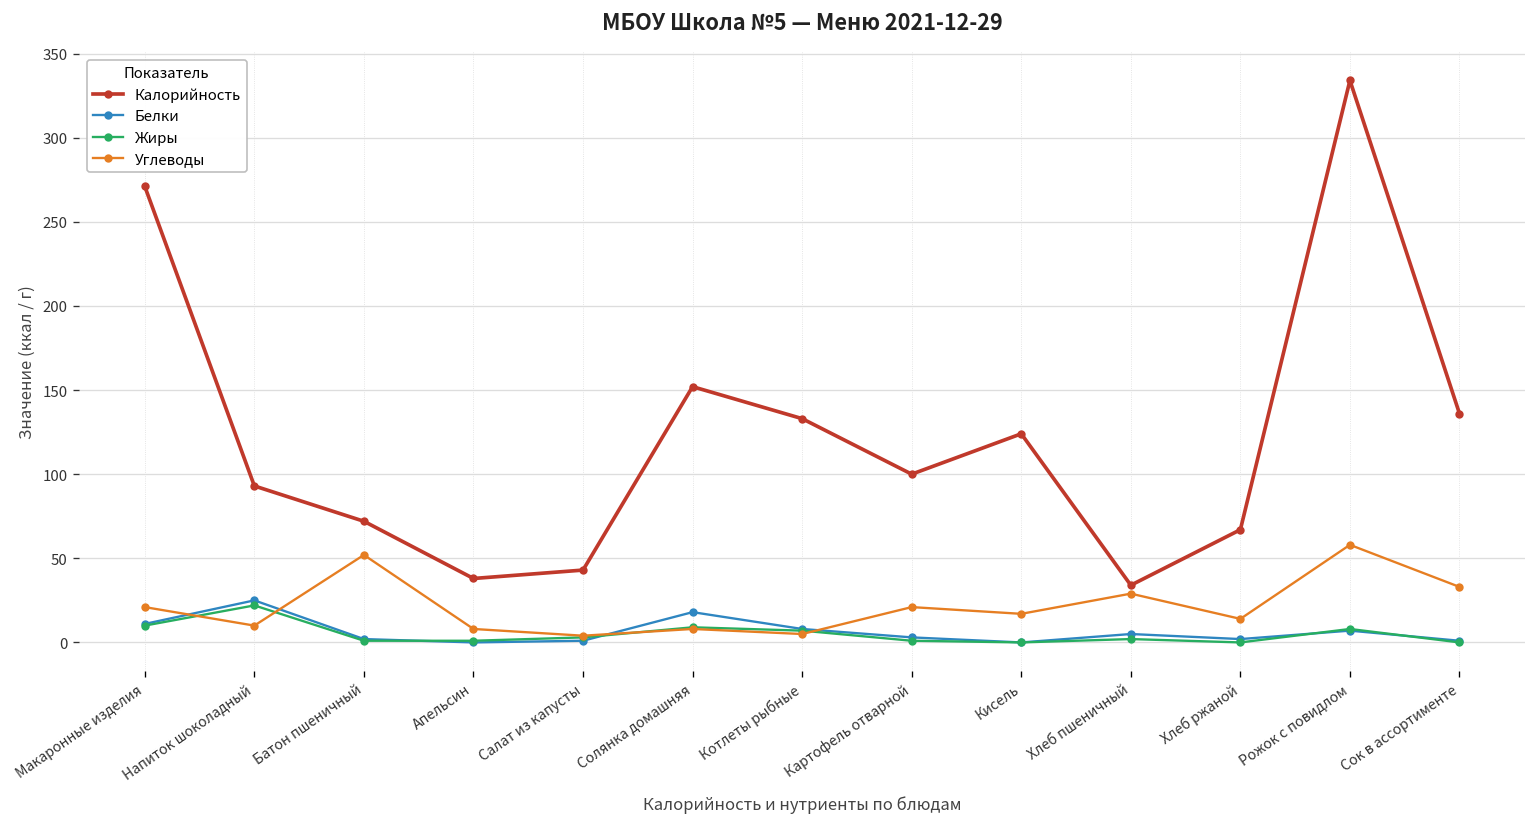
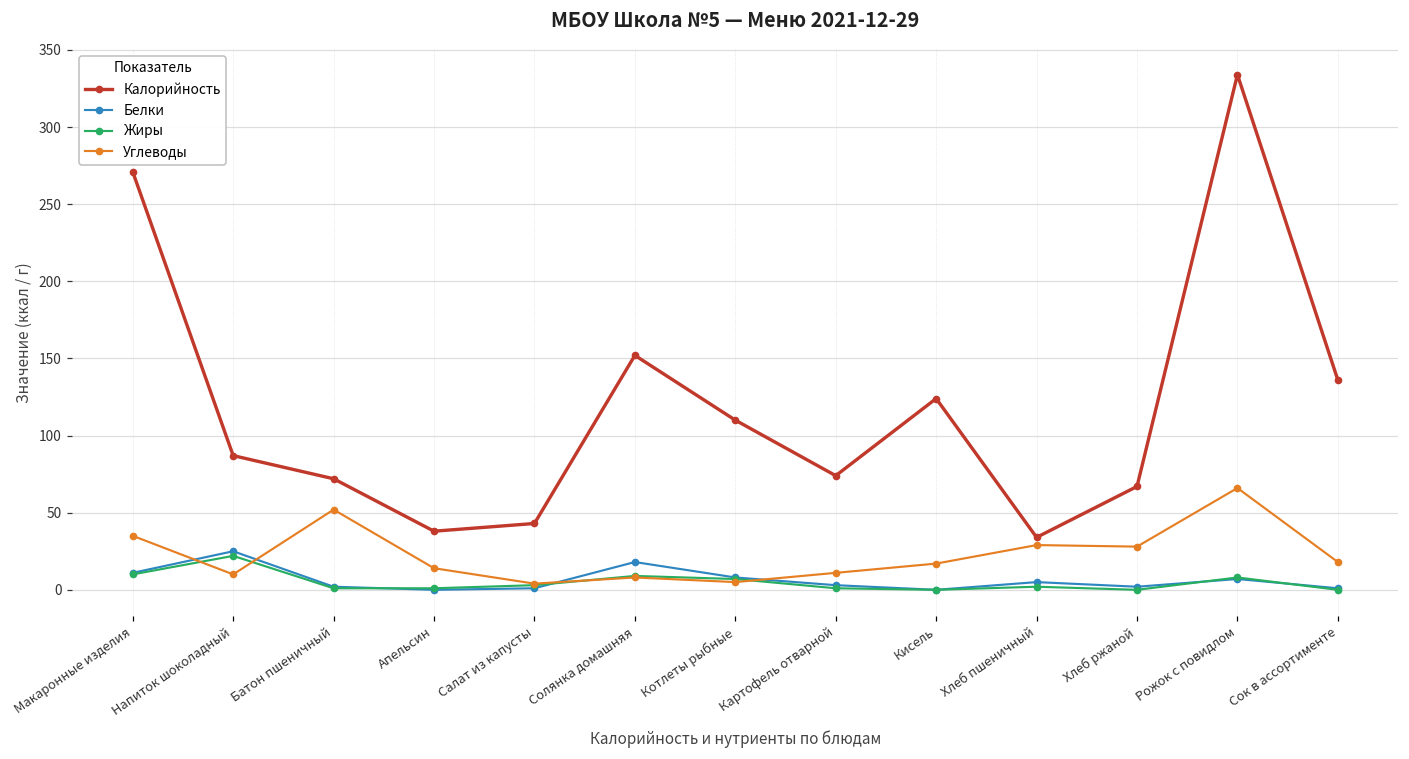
  {
    "Калорийность": {
      "Макаронные изделия": 271,
-     "Напиток шоколадный": 93,
+     "Напиток шоколадный": 87,
      "Батон пшеничный": 72,
      "Апельсин": 38,
      "Салат из капусты": 43,
      "Солянка домашняя": 152,
-     "Котлеты рыбные": 133,
-     "Картофель отварной": 100,
+     "Котлеты рыбные": 110,
+     "Картофель отварной": 74,
      "Кисель": 124,
      "Хлеб пшеничный": 34,
      "Хлеб ржаной": 67,
      "Рожок с повидлом": 334,
      "Сок в ассортименте": 136
    },
    "Белки": {
      "Напиток шоколадный": 25,
      "Салат из капусты": 1,
      "Солянка домашняя": 18,
      "Картофель отварной": 3,
      "Хлеб пшеничный": 5,
      "Хлеб ржаной": 2
    },
    "Жиры": {
      "Напиток шоколадный": 22,
      "Картофель отварной": 1,
      "Хлеб пшеничный": 2,
      "Хлеб ржаной": 0
    },
    "Углеводы": {
-     "Макаронные изделия": 21,
+     "Макаронные изделия": 35,
      "Напиток шоколадный": 10,
      "Батон пшеничный": 52,
-     "Апельсин": 8,
+     "Апельсин": 14,
      "Котлеты рыбные": 5,
-     "Картофель отварной": 21,
+     "Картофель отварной": 11,
      "Кисель": 17,
      "Хлеб пшеничный": 29,
-     "Хлеб ржаной": 14,
-     "Рожок с повидлом": 58,
-     "Сок в ассортименте": 33
+     "Хлеб ржаной": 28,
+     "Рожок с повидлом": 66,
+     "Сок в ассортименте": 18
    }
  }
